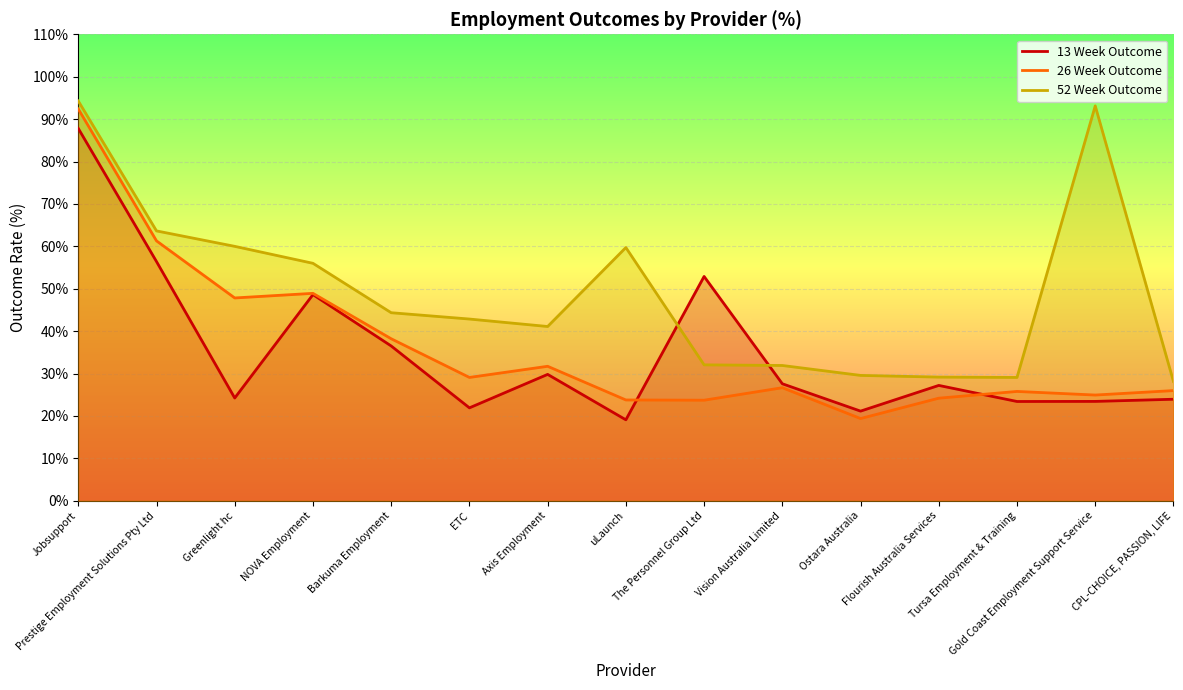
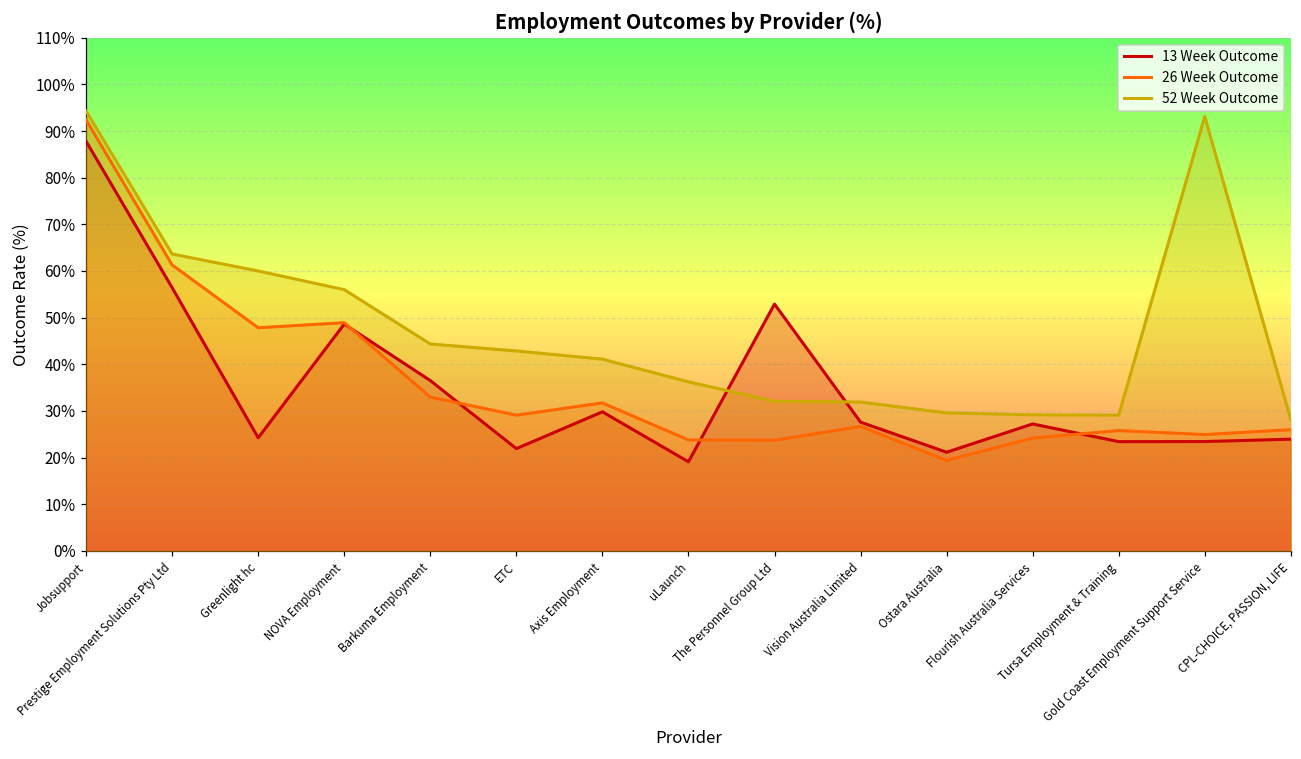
  {
    "13 Week Outcome": {
      "Jobsupport": "88%",
      "Prestige Employment Solutions Pty Ltd": "56%",
      "Greenlight hc": "24%",
      "Barkuma Employment": "37%",
      "ETC": "22%",
      "Axis Employment": "30%",
      "uLaunch": "19%",
      "The Personnel Group Ltd": "53%",
      "Vision Australia Limited": "28%",
      "Ostara Australia": "21%",
      "Flourish Australia Services": "27%",
      "Tursa Employment & Training": "23%",
      "Gold Coast Employment Support Service": "23%",
      "CPL-CHOICE, PASSION, LIFE": "24%"
    },
    "26 Week Outcome": {
      "Jobsupport": "92%",
      "Prestige Employment Solutions Pty Ltd": "61%",
      "Greenlight hc": "48%",
-     "Barkuma Employment": "38%",
+     "Barkuma Employment": "33%",
      "ETC": "29%",
      "Axis Employment": "32%",
      "uLaunch": "24%",
      "The Personnel Group Ltd": "24%",
      "Vision Australia Limited": "27%",
      "Ostara Australia": "19%",
      "Flourish Australia Services": "24%",
      "Tursa Employment & Training": "26%",
      "Gold Coast Employment Support Service": "25%",
      "CPL-CHOICE, PASSION, LIFE": "26%"
    },
    "52 Week Outcome": {
      "Jobsupport": "94%",
      "Prestige Employment Solutions Pty Ltd": "64%",
      "Greenlight hc": "60%",
      "NOVA Employment": "56%",
      "Barkuma Employment": "44%",
      "ETC": "43%",
      "Axis Employment": "41%",
-     "uLaunch": "60%",
+     "uLaunch": "36%",
      "The Personnel Group Ltd": "32%",
      "Vision Australia Limited": "32%",
      "Ostara Australia": "30%",
      "Flourish Australia Services": "29%",
      "Tursa Employment & Training": "29%",
      "Gold Coast Employment Support Service": "93%",
      "CPL-CHOICE, PASSION, LIFE": "28%"
    }
  }
